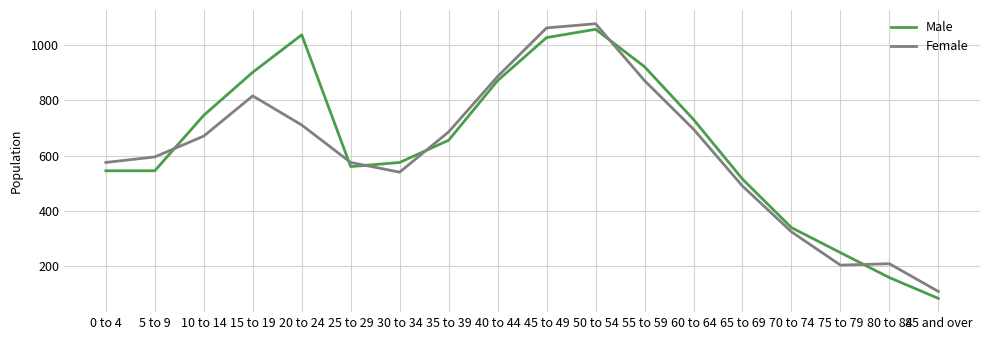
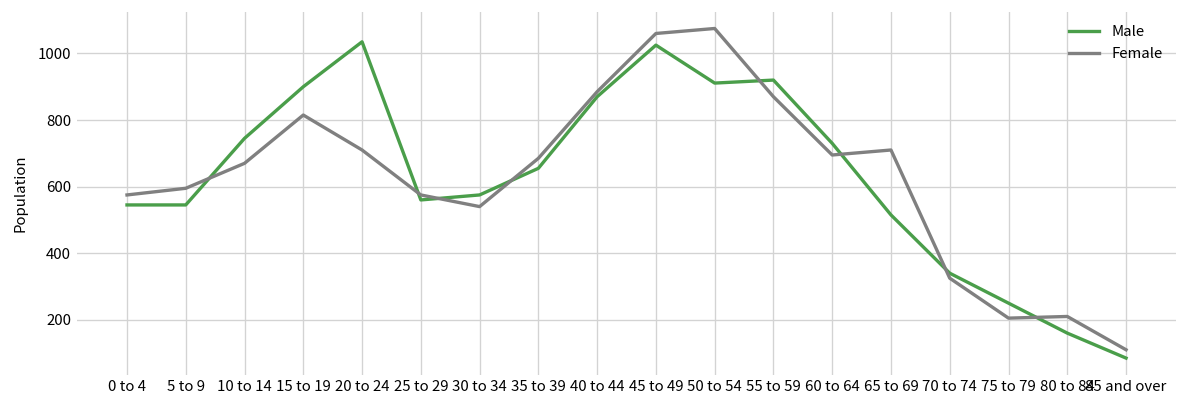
  {
    "Male": {
      "0 to 4": 550,
      "5 to 9": 550,
      "10 to 14": 750,
      "15 to 19": 900,
      "20 to 24": 1040,
      "25 to 29": 560,
      "30 to 34": 580,
      "35 to 39": 660,
      "40 to 44": 870,
      "45 to 49": 1030,
-     "50 to 54": 1060,
+     "50 to 54": 910,
      "55 to 59": 920,
      "60 to 64": 730,
      "65 to 69": 520,
      "70 to 74": 340,
      "75 to 79": 250,
      "85 and over": 90
    },
    "Female": {
      "0 to 4": 580,
      "5 to 9": 600,
      "10 to 14": 670,
      "15 to 19": 820,
      "20 to 24": 710,
      "25 to 29": 580,
      "30 to 34": 540,
      "35 to 39": 690,
      "40 to 44": 890,
      "45 to 49": 1060,
      "50 to 54": 1080,
      "55 to 59": 870,
      "60 to 64": 700,
-     "65 to 69": 490,
+     "65 to 69": 710,
      "70 to 74": 330,
      "75 to 79": 210,
      "85 and over": 110
    }
  }
